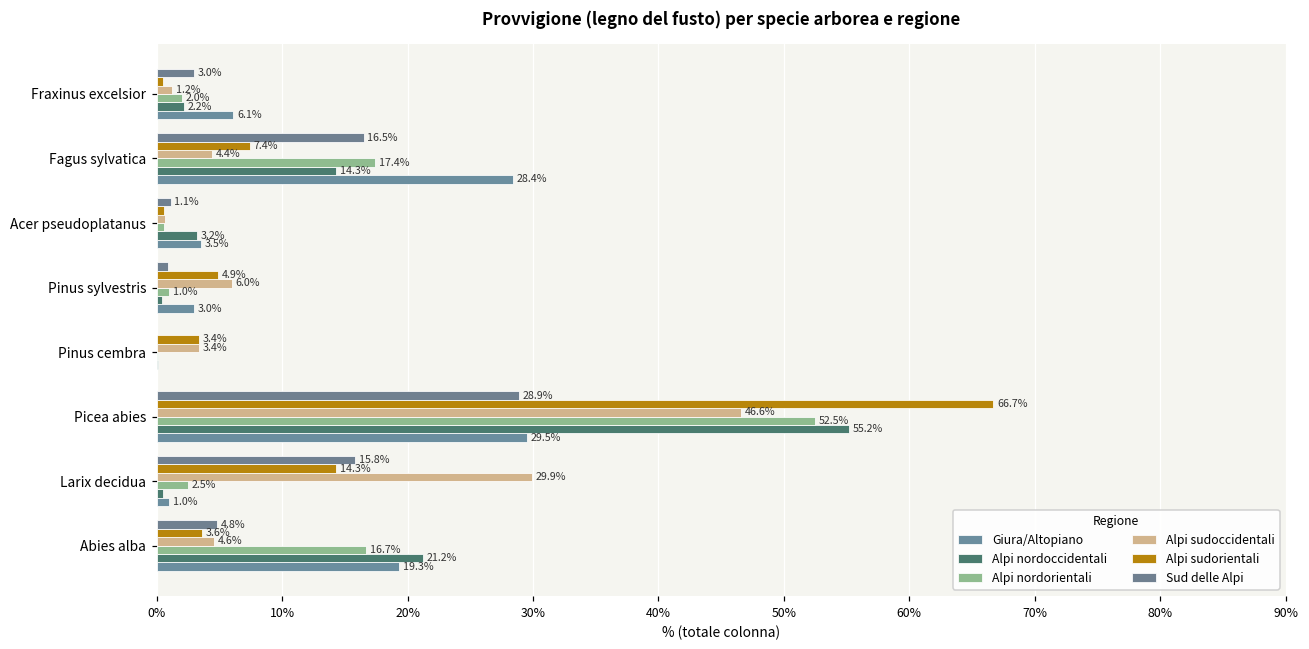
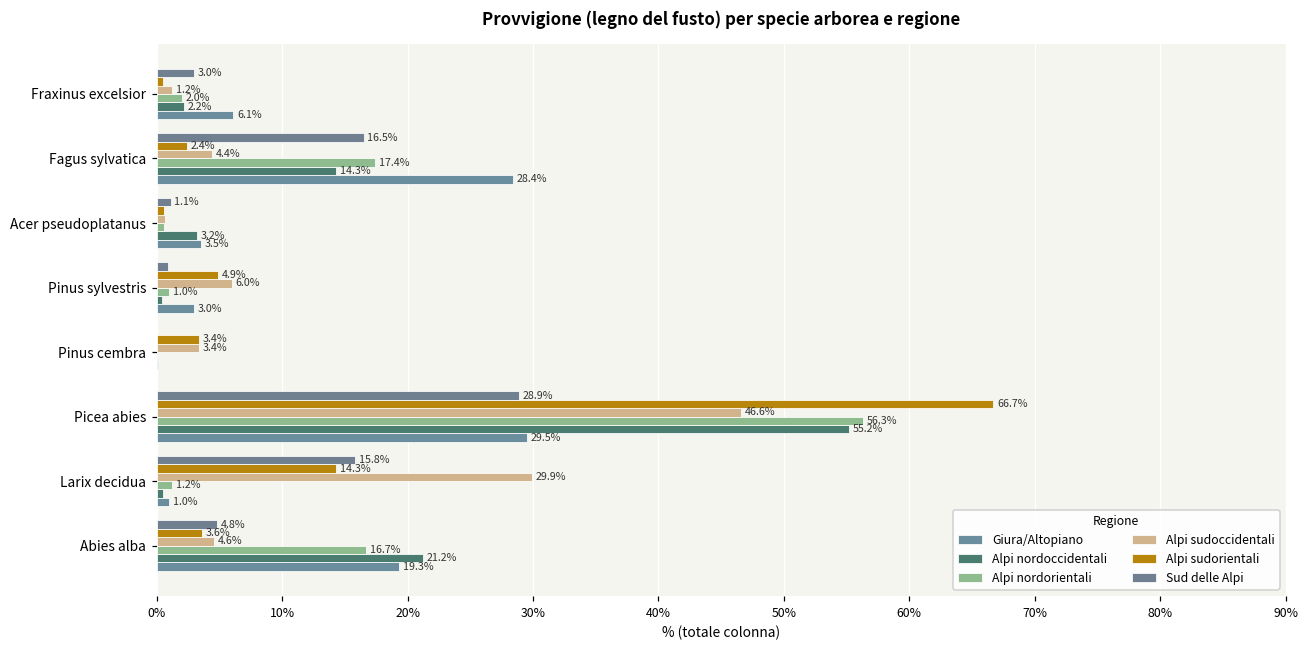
  {
    "Alpi nordorientali": {
      "Fagus sylvatica": "17.4%",
      "Pinus sylvestris": "1.0%",
-     "Picea abies": "52.5%",
-     "Larix decidua": "2.5%",
+     "Picea abies": "56.3%",
+     "Larix decidua": "1.2%",
      "Abies alba": "16.7%"
    },
    "Alpi sudoccidentali": {
      "Fraxinus excelsior": "1.2%",
      "Fagus sylvatica": "4.4%",
      "Pinus sylvestris": "6.0%",
      "Picea abies": "46.6%",
      "Larix decidua": "29.9%",
      "Abies alba": "4.6%"
    },
    "Alpi sudorientali": {
-     "Fagus sylvatica": "7.4%",
+     "Fagus sylvatica": "2.4%",
      "Pinus sylvestris": "4.9%",
      "Picea abies": "66.7%",
      "Larix decidua": "14.3%",
      "Abies alba": "3.6%"
    }
  }
